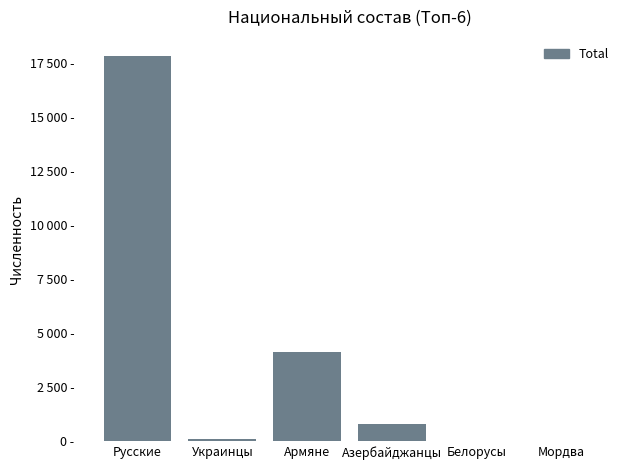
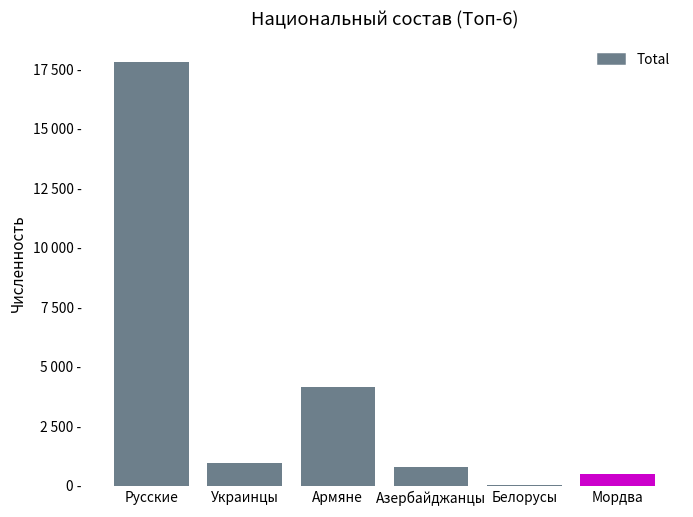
  {
    "Русские": "17800 -",
-   "Украинцы": "100 -",
+   "Украинцы": "900 -",
    "Армяне": "4100 -",
    "Азербайджанцы": "800 -",
-   "Мордва": "0 -"
+   "Мордва": "500 -"
  }
